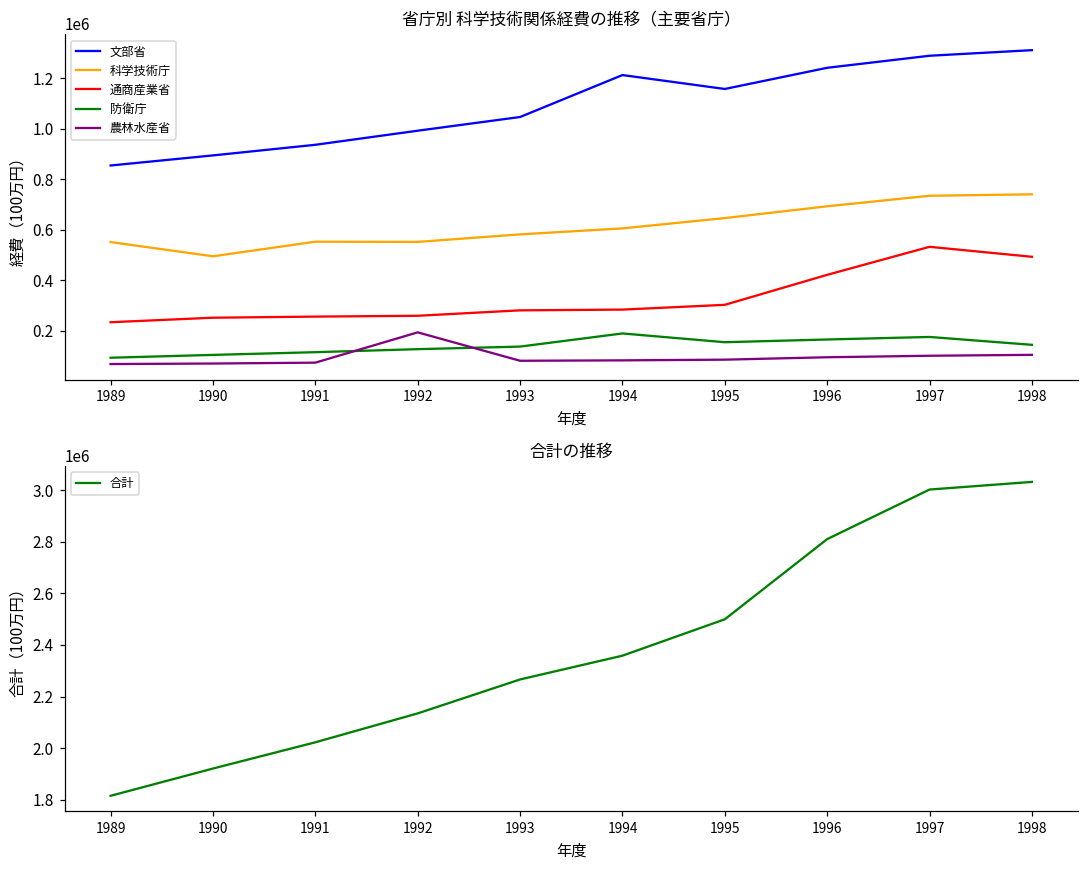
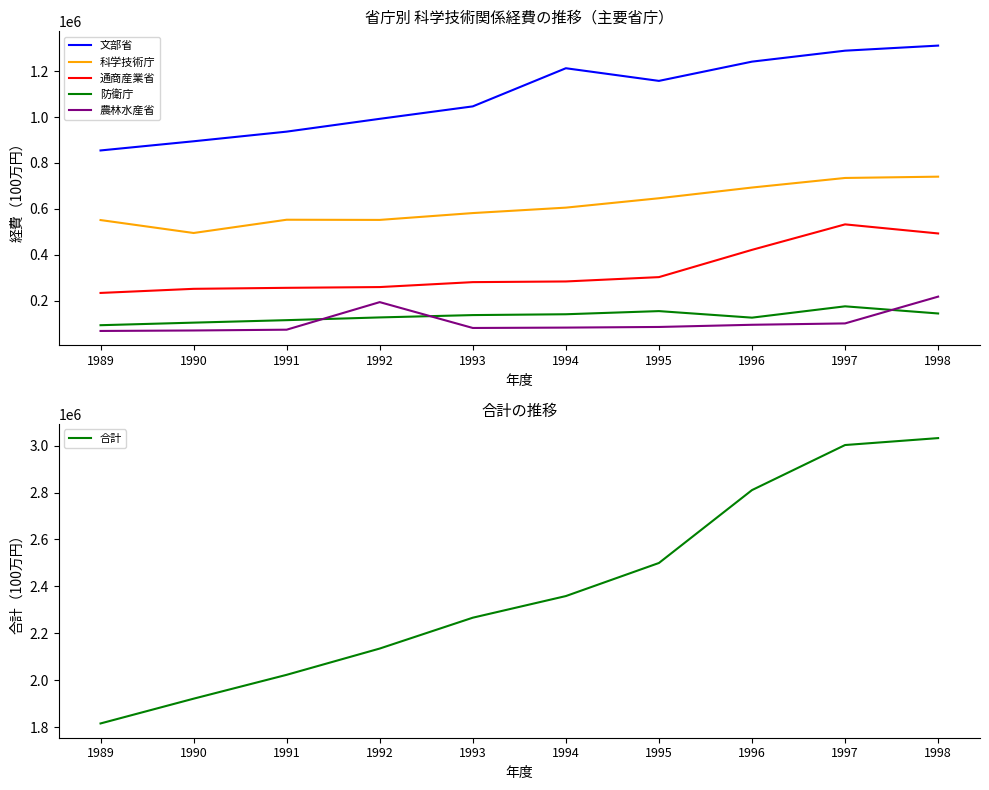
  {
    "省庁別 科学技術関係経費の推移（主要省庁）": {
      "文部省": {
        "1989": 850000,
        "1990": 890000,
        "1991": 940000,
        "1992": 990000,
        "1993": 1050000,
        "1994": 1210000,
        "1995": 1160000,
        "1996": 1240000,
        "1997": 1290000,
        "1998": 1310000
      },
      "科学技術庁": {
        "1989": 550000,
        "1990": 490000,
        "1991": 550000,
        "1992": 550000,
        "1993": 580000,
        "1994": 610000,
        "1995": 650000,
        "1996": 690000,
        "1997": 730000,
        "1998": 740000
      },
      "通商産業省": {
        "1989": 230000,
        "1990": 250000,
        "1991": 260000,
        "1992": 260000,
        "1993": 280000,
        "1994": 280000,
        "1995": 300000,
        "1996": 420000,
        "1997": 530000,
        "1998": 490000
      },
      "防衛庁": {
        "1989": 90000,
        "1990": 100000,
        "1991": 120000,
        "1992": 130000,
        "1993": 140000,
-       "1994": 190000,
+       "1994": 140000,
        "1995": 150000,
-       "1996": 170000,
+       "1996": 130000,
        "1997": 180000,
        "1998": 140000
      },
      "農林水産省": {
        "1989": 70000,
        "1990": 70000,
        "1991": 70000,
        "1992": 190000,
        "1993": 80000,
        "1994": 80000,
        "1995": 90000,
        "1996": 90000,
        "1997": 100000,
-       "1998": 100000
+       "1998": 220000
      }
    },
    "合計の推移": {
      "1989": 1820000,
      "1990": 1920000,
      "1991": 2020000,
      "1992": 2130000,
      "1993": 2270000,
      "1994": 2360000,
      "1995": 2500000,
      "1996": 2810000,
      "1997": 3000000,
      "1998": 3030000
    }
  }
